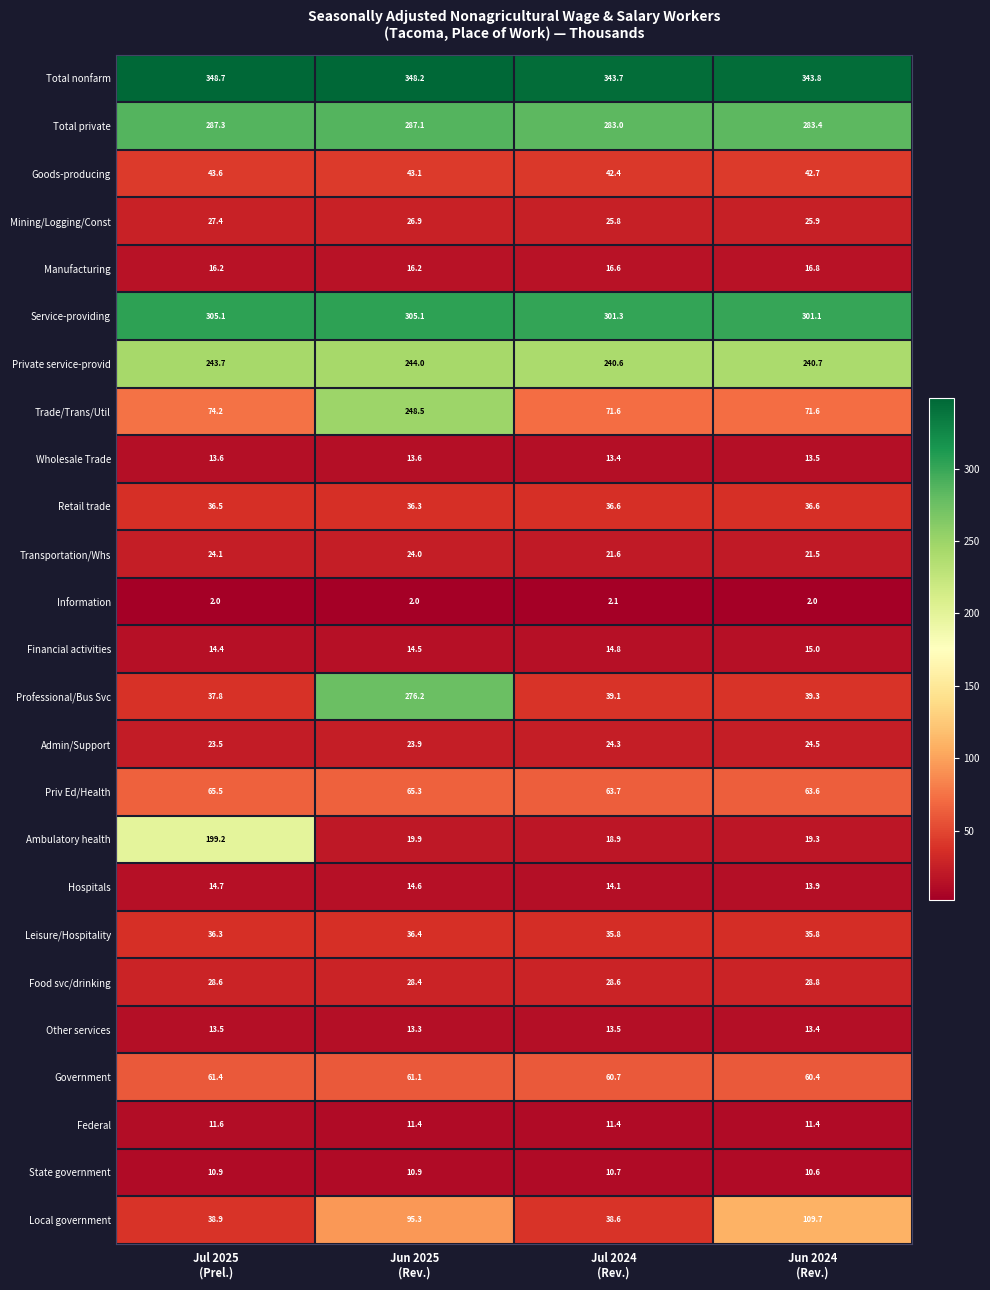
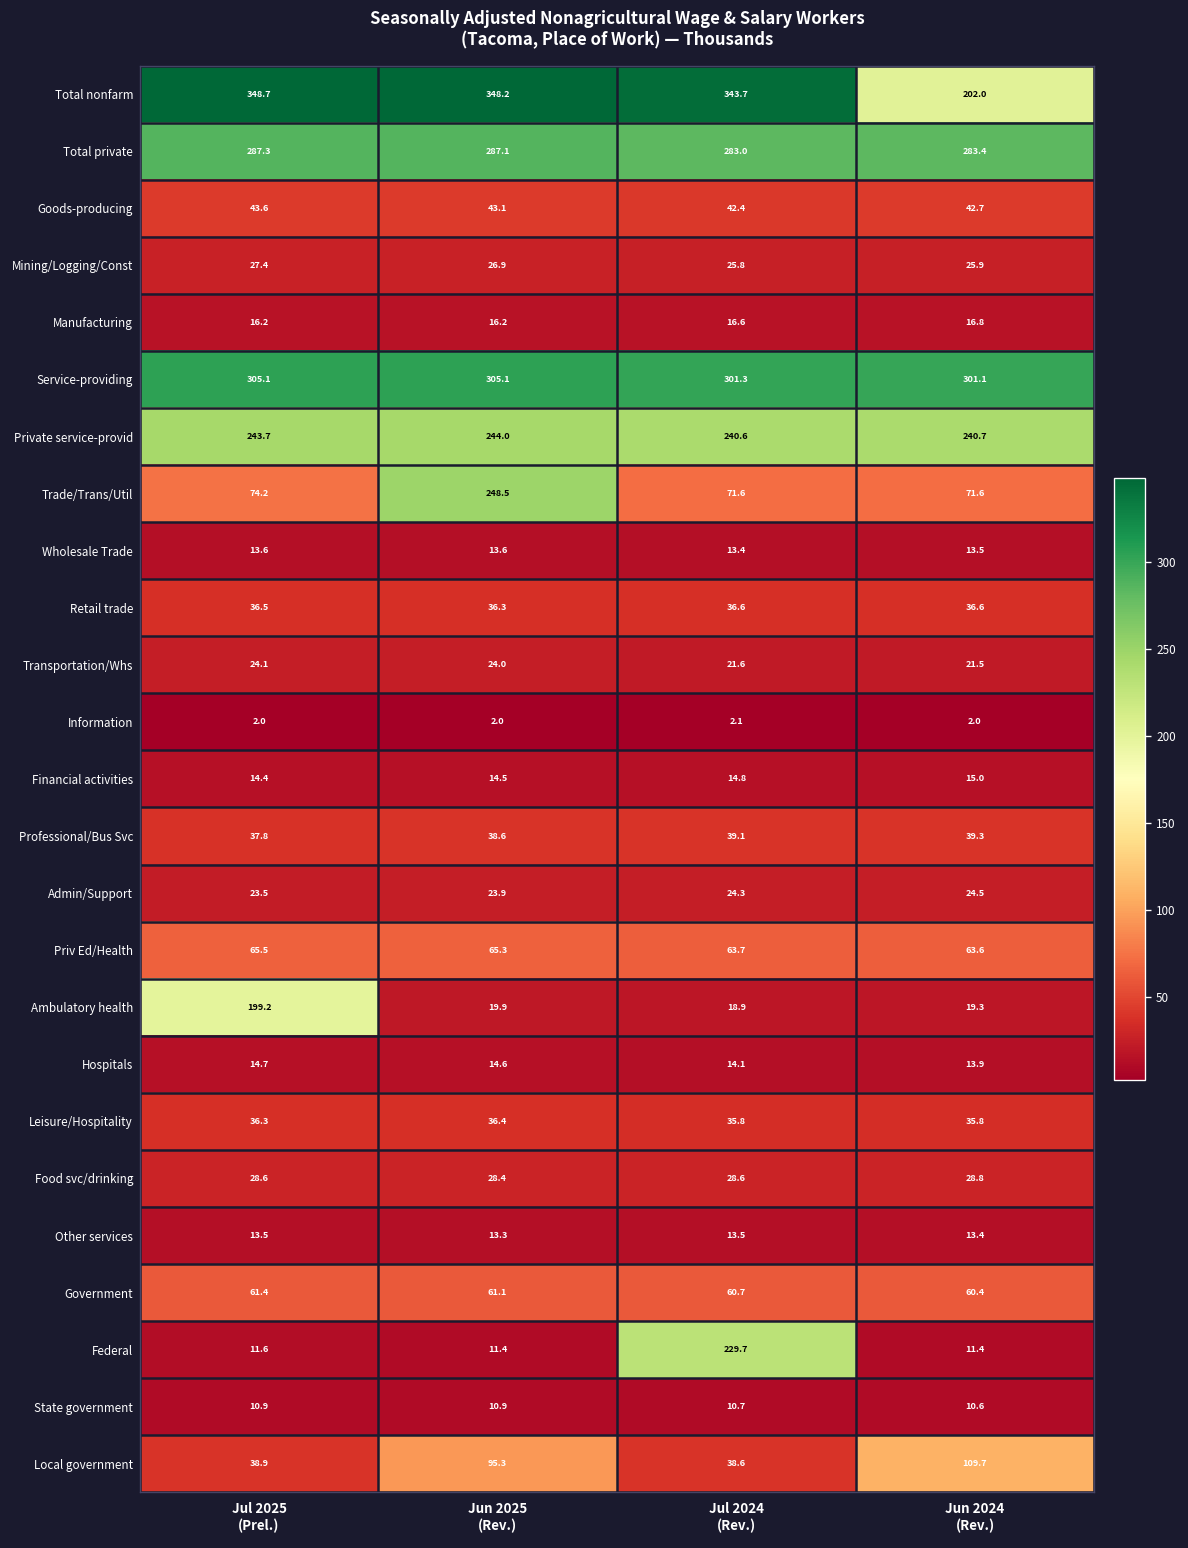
  {
    "Total nonfarm": {
      "Jul 2025 (Prel.)": 348.7,
      "Jun 2025 (Rev.)": 348.2,
      "Jul 2024 (Rev.)": 343.7,
-     "Jun 2024 (Rev.)": 343.8
+     "Jun 2024 (Rev.)": 202.0
    },
    "Total private": {
      "Jul 2025 (Prel.)": 287.3,
      "Jun 2025 (Rev.)": 287.1,
      "Jul 2024 (Rev.)": 283.0,
      "Jun 2024 (Rev.)": 283.4
    },
    "Goods-producing": {
      "Jul 2025 (Prel.)": 43.6,
      "Jun 2025 (Rev.)": 43.1,
      "Jul 2024 (Rev.)": 42.4,
      "Jun 2024 (Rev.)": 42.7
    },
    "Mining/Logging/Const": {
      "Jul 2025 (Prel.)": 27.4,
      "Jun 2025 (Rev.)": 26.9,
      "Jul 2024 (Rev.)": 25.8,
      "Jun 2024 (Rev.)": 25.9
    },
    "Manufacturing": {
      "Jul 2025 (Prel.)": 16.2,
      "Jun 2025 (Rev.)": 16.2,
      "Jul 2024 (Rev.)": 16.6,
      "Jun 2024 (Rev.)": 16.8
    },
    "Service-providing": {
      "Jul 2025 (Prel.)": 305.1,
      "Jun 2025 (Rev.)": 305.1,
      "Jul 2024 (Rev.)": 301.3,
      "Jun 2024 (Rev.)": 301.1
    },
    "Private service-provid": {
      "Jul 2025 (Prel.)": 243.7,
      "Jun 2025 (Rev.)": 244.0,
      "Jul 2024 (Rev.)": 240.6,
      "Jun 2024 (Rev.)": 240.7
    },
    "Trade/Trans/Util": {
      "Jul 2025 (Prel.)": 74.2,
      "Jun 2025 (Rev.)": 248.5,
      "Jul 2024 (Rev.)": 71.6,
      "Jun 2024 (Rev.)": 71.6
    },
    "Wholesale Trade": {
      "Jul 2025 (Prel.)": 13.6,
      "Jun 2025 (Rev.)": 13.6,
      "Jul 2024 (Rev.)": 13.4,
      "Jun 2024 (Rev.)": 13.5
    },
    "Retail trade": {
      "Jul 2025 (Prel.)": 36.5,
      "Jun 2025 (Rev.)": 36.3,
      "Jul 2024 (Rev.)": 36.6,
      "Jun 2024 (Rev.)": 36.6
    },
    "Transportation/Whs": {
      "Jul 2025 (Prel.)": 24.1,
      "Jun 2025 (Rev.)": 24.0,
      "Jul 2024 (Rev.)": 21.6,
      "Jun 2024 (Rev.)": 21.5
    },
    "Information": {
      "Jul 2025 (Prel.)": 2.0,
      "Jun 2025 (Rev.)": 2.0,
      "Jul 2024 (Rev.)": 2.1,
      "Jun 2024 (Rev.)": 2.0
    },
    "Financial activities": {
      "Jul 2025 (Prel.)": 14.4,
      "Jun 2025 (Rev.)": 14.5,
      "Jul 2024 (Rev.)": 14.8,
      "Jun 2024 (Rev.)": 15.0
    },
    "Professional/Bus Svc": {
      "Jul 2025 (Prel.)": 37.8,
-     "Jun 2025 (Rev.)": 276.2,
+     "Jun 2025 (Rev.)": 38.6,
      "Jul 2024 (Rev.)": 39.1,
      "Jun 2024 (Rev.)": 39.3
    },
    "Admin/Support": {
      "Jul 2025 (Prel.)": 23.5,
      "Jun 2025 (Rev.)": 23.9,
      "Jul 2024 (Rev.)": 24.3,
      "Jun 2024 (Rev.)": 24.5
    },
    "Priv Ed/Health": {
      "Jul 2025 (Prel.)": 65.5,
      "Jun 2025 (Rev.)": 65.3,
      "Jul 2024 (Rev.)": 63.7,
      "Jun 2024 (Rev.)": 63.6
    },
    "Ambulatory health": {
      "Jul 2025 (Prel.)": 199.2,
      "Jun 2025 (Rev.)": 19.9,
      "Jul 2024 (Rev.)": 18.9,
      "Jun 2024 (Rev.)": 19.3
    },
    "Hospitals": {
      "Jul 2025 (Prel.)": 14.7,
      "Jun 2025 (Rev.)": 14.6,
      "Jul 2024 (Rev.)": 14.1,
      "Jun 2024 (Rev.)": 13.9
    },
    "Leisure/Hospitality": {
      "Jul 2025 (Prel.)": 36.3,
      "Jun 2025 (Rev.)": 36.4,
      "Jul 2024 (Rev.)": 35.8,
      "Jun 2024 (Rev.)": 35.8
    },
    "Food svc/drinking": {
      "Jul 2025 (Prel.)": 28.6,
      "Jun 2025 (Rev.)": 28.4,
      "Jul 2024 (Rev.)": 28.6,
      "Jun 2024 (Rev.)": 28.8
    },
    "Other services": {
      "Jul 2025 (Prel.)": 13.5,
      "Jun 2025 (Rev.)": 13.3,
      "Jul 2024 (Rev.)": 13.5,
      "Jun 2024 (Rev.)": 13.4
    },
    "Government": {
      "Jul 2025 (Prel.)": 61.4,
      "Jun 2025 (Rev.)": 61.1,
      "Jul 2024 (Rev.)": 60.7,
      "Jun 2024 (Rev.)": 60.4
    },
    "Federal": {
      "Jul 2025 (Prel.)": 11.6,
      "Jun 2025 (Rev.)": 11.4,
-     "Jul 2024 (Rev.)": 11.4,
+     "Jul 2024 (Rev.)": 229.7,
      "Jun 2024 (Rev.)": 11.4
    },
    "State government": {
      "Jul 2025 (Prel.)": 10.9,
      "Jun 2025 (Rev.)": 10.9,
      "Jul 2024 (Rev.)": 10.7,
      "Jun 2024 (Rev.)": 10.6
    },
    "Local government": {
      "Jul 2025 (Prel.)": 38.9,
      "Jun 2025 (Rev.)": 95.3,
      "Jul 2024 (Rev.)": 38.6,
      "Jun 2024 (Rev.)": 109.7
    }
  }
